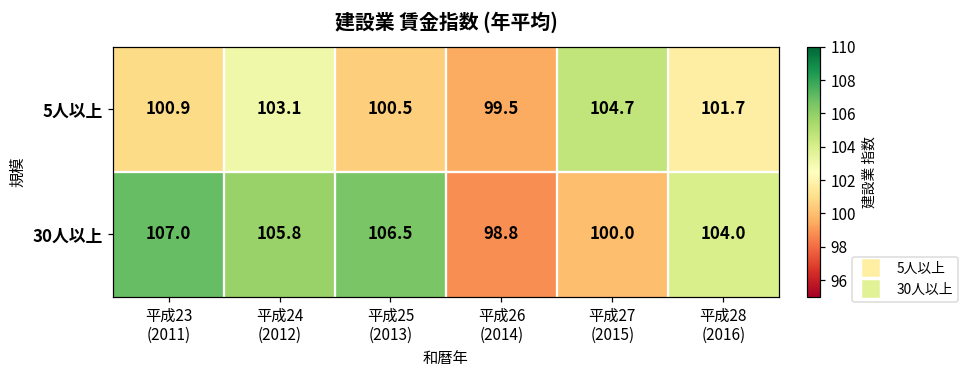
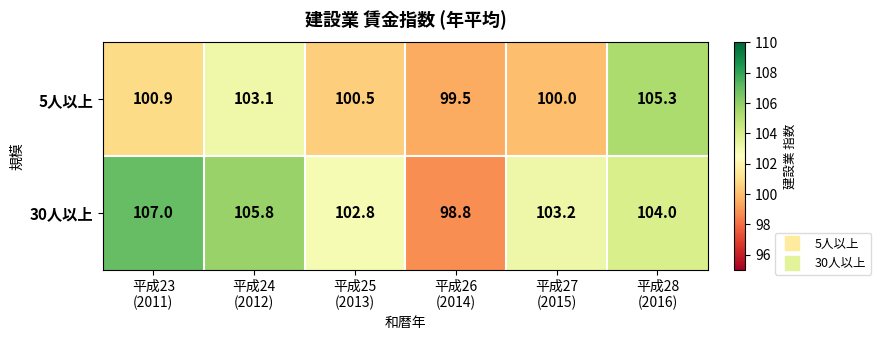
  {
    "5人以上": {
      "平成23 (2011)": 100.9,
      "平成24 (2012)": 103.1,
      "平成25 (2013)": 100.5,
      "平成26 (2014)": 99.5,
-     "平成27 (2015)": 104.7,
-     "平成28 (2016)": 101.7
+     "平成27 (2015)": 100.0,
+     "平成28 (2016)": 105.3
    },
    "30人以上": {
      "平成23 (2011)": 107.0,
      "平成24 (2012)": 105.8,
-     "平成25 (2013)": 106.5,
+     "平成25 (2013)": 102.8,
      "平成26 (2014)": 98.8,
-     "平成27 (2015)": 100.0,
+     "平成27 (2015)": 103.2,
      "平成28 (2016)": 104.0
    }
  }
